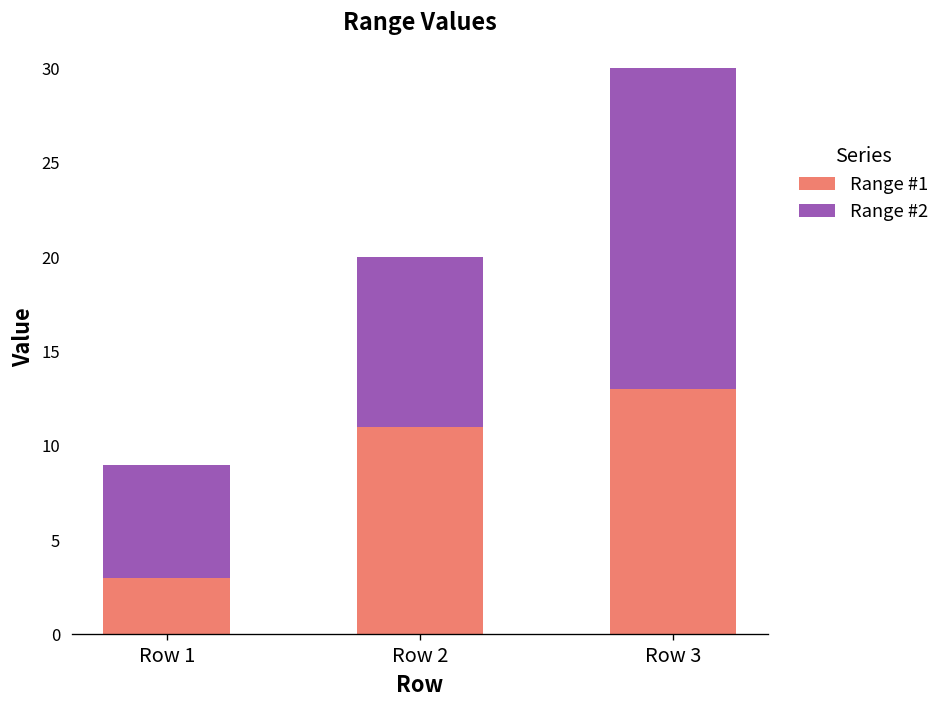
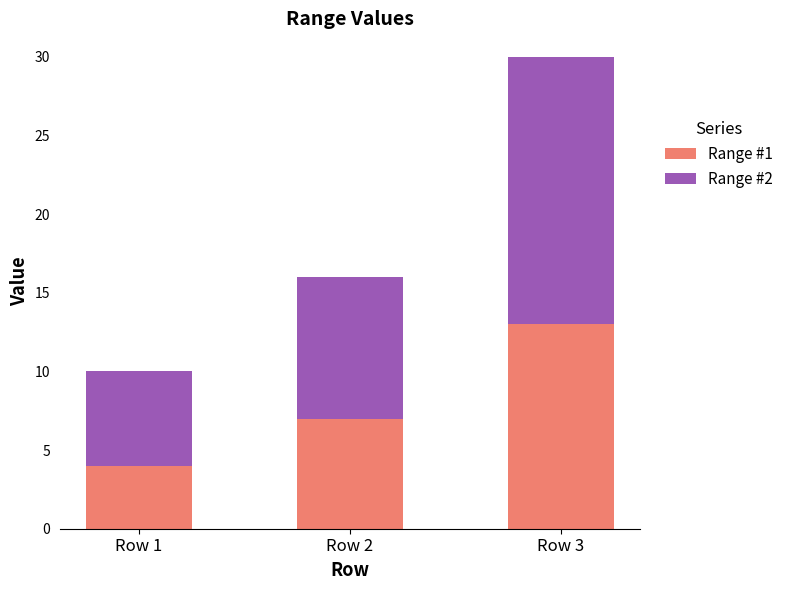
  {
    "Range #1": {
-     "Row 1": 3,
-     "Row 2": 11,
+     "Row 1": 4,
+     "Row 2": 7,
      "Row 3": 13
    },
    "Range #2": {
      "Row 1": 6,
      "Row 2": 9,
      "Row 3": 17
    }
  }
